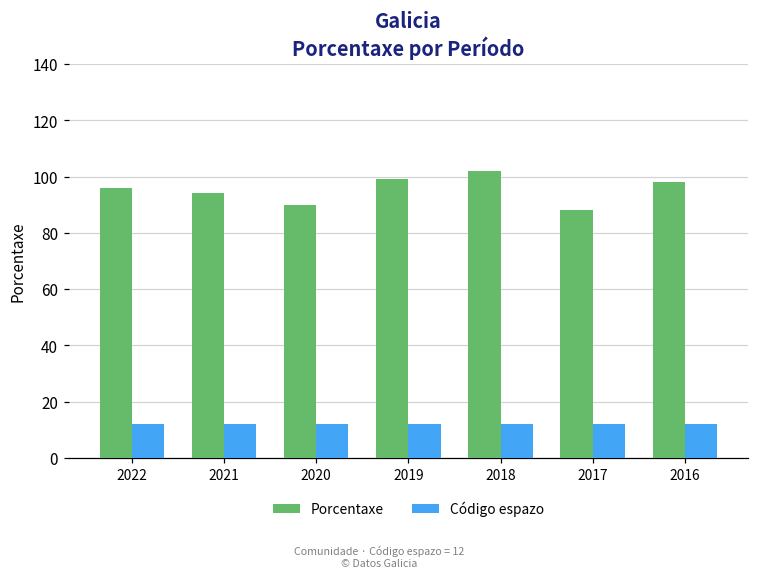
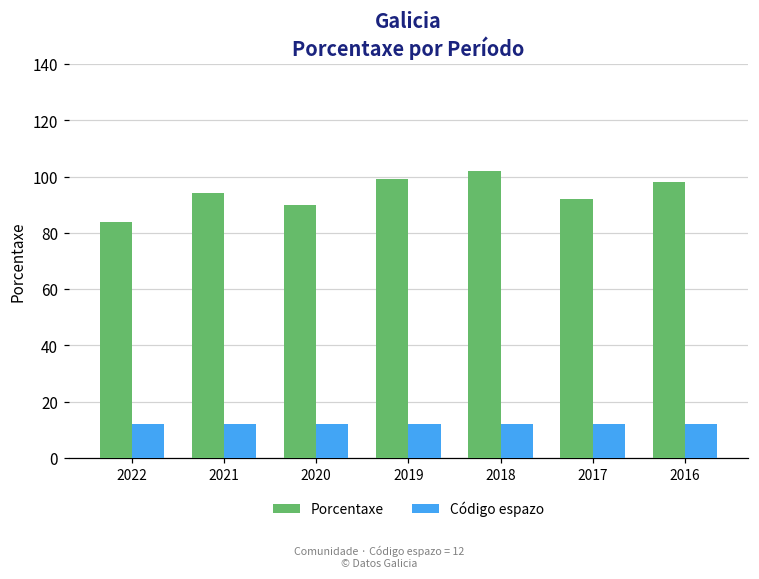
  {
    "Porcentaxe": {
-     "2022": 96,
+     "2022": 84,
      "2021": 94,
      "2020": 90,
      "2019": 99,
      "2018": 102,
-     "2017": 88,
+     "2017": 92,
      "2016": 98
    },
    "Código espazo": {
      "2022": 12,
      "2021": 12,
      "2020": 12,
      "2019": 12,
      "2018": 12,
      "2017": 12,
      "2016": 12
    }
  }
